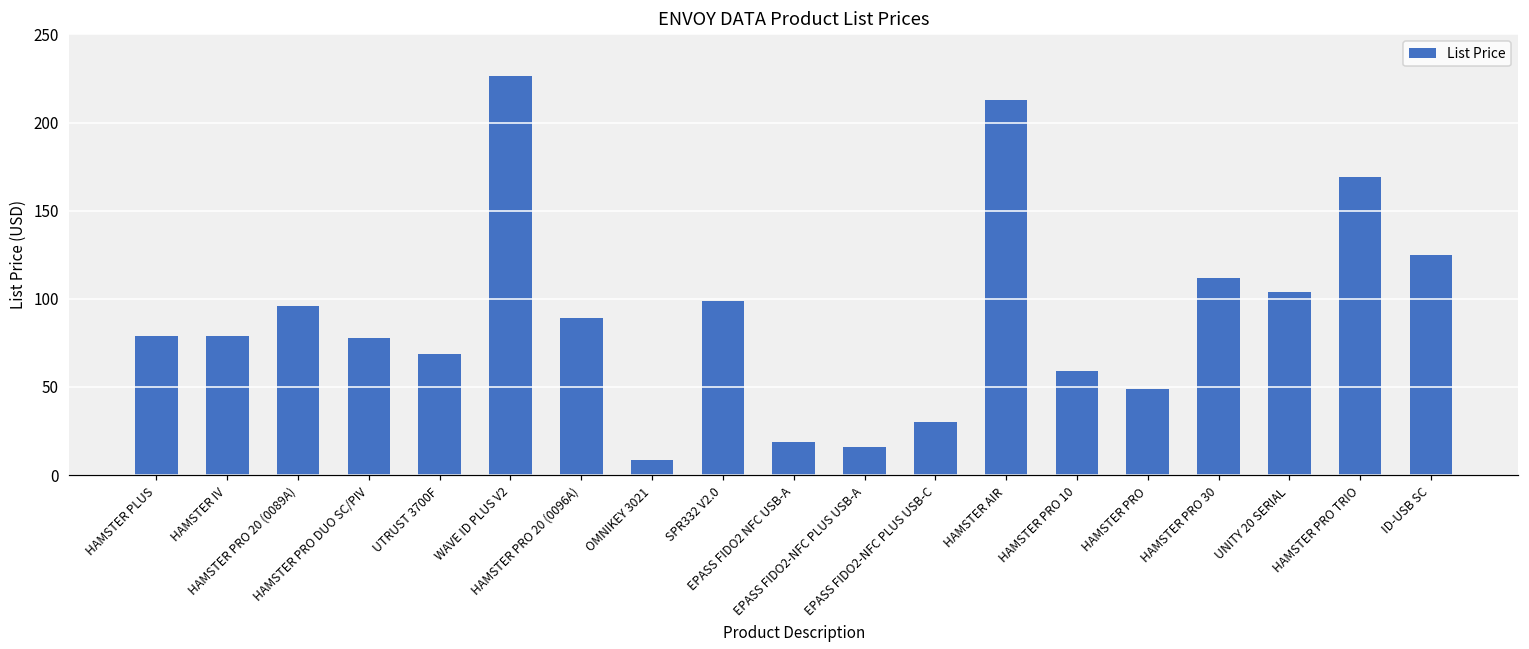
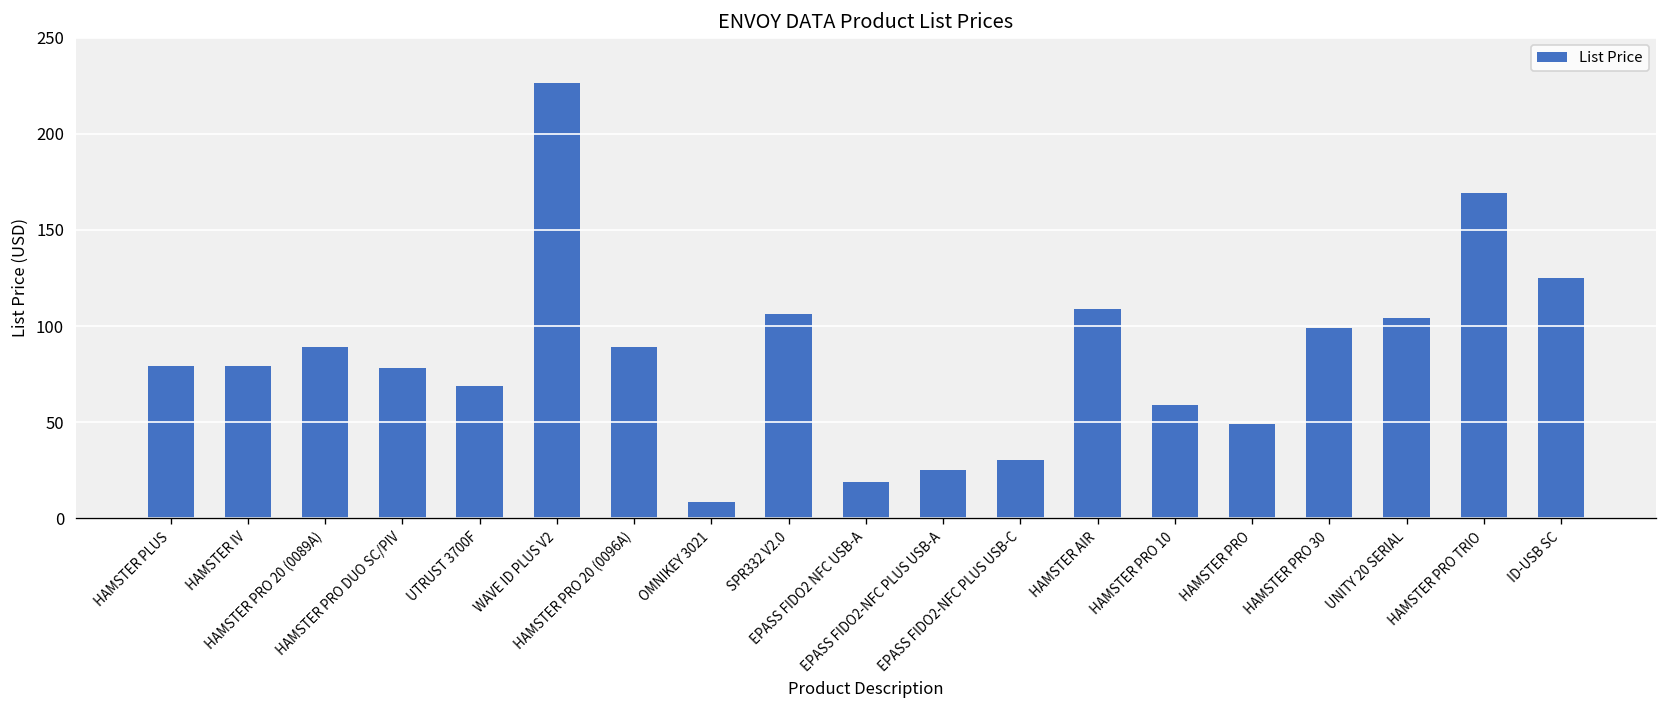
  {
    "HAMSTER PLUS": 79,
    "HAMSTER IV": 79,
-   "HAMSTER PRO 20 (0089A)": 96,
+   "HAMSTER PRO 20 (0089A)": 89,
    "HAMSTER PRO DUO SC/PIV": 78,
    "UTRUST 3700F": 69,
    "WAVE ID PLUS V2": 227,
    "HAMSTER PRO 20 (0096A)": 89,
    "OMNIKEY 3021": 9,
-   "SPR332 V2.0": 99,
+   "SPR332 V2.0": 106,
    "EPASS FIDO2 NFC USB-A": 19,
-   "EPASS FIDO2-NFC PLUS USB-A": 16,
+   "EPASS FIDO2-NFC PLUS USB-A": 25,
    "EPASS FIDO2-NFC PLUS USB-C": 30,
-   "HAMSTER AIR": 213,
+   "HAMSTER AIR": 109,
    "HAMSTER PRO 10": 59,
    "HAMSTER PRO": 49,
-   "HAMSTER PRO 30": 112,
+   "HAMSTER PRO 30": 99,
    "UNITY 20 SERIAL": 104,
    "HAMSTER PRO TRIO": 169,
    "ID-USB SC": 125
  }
